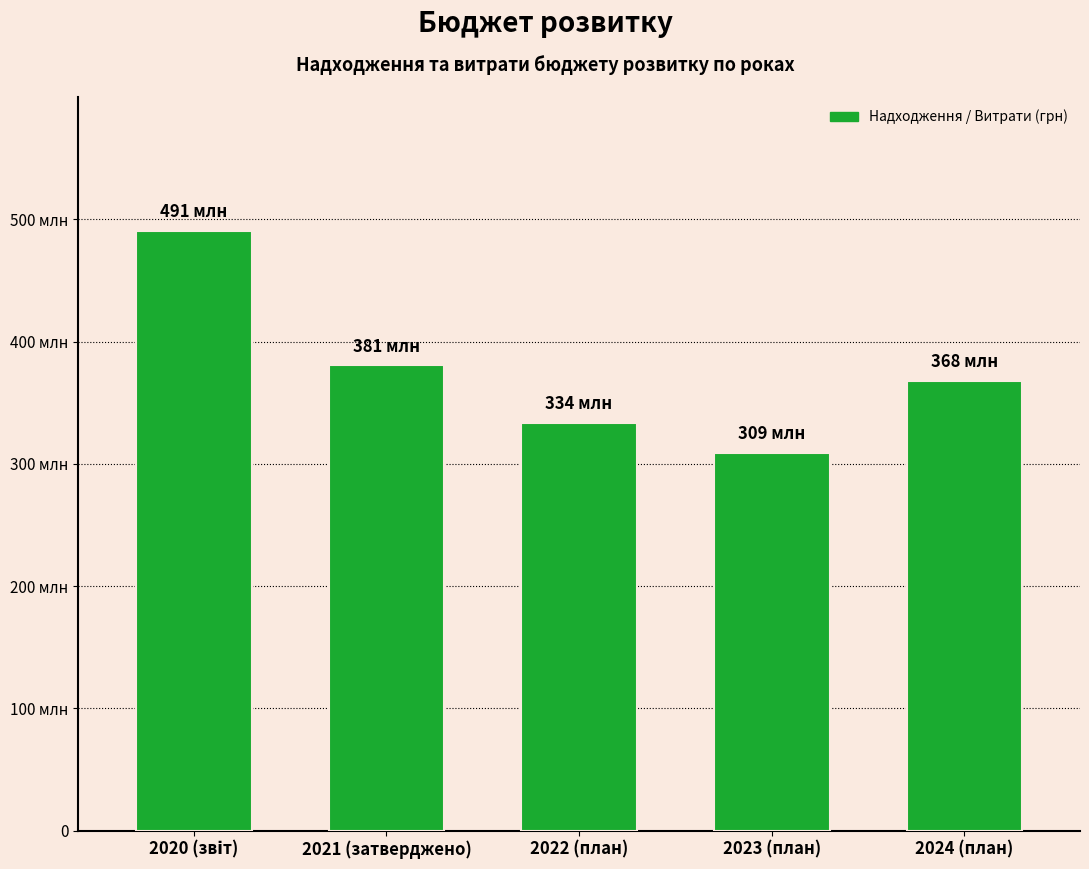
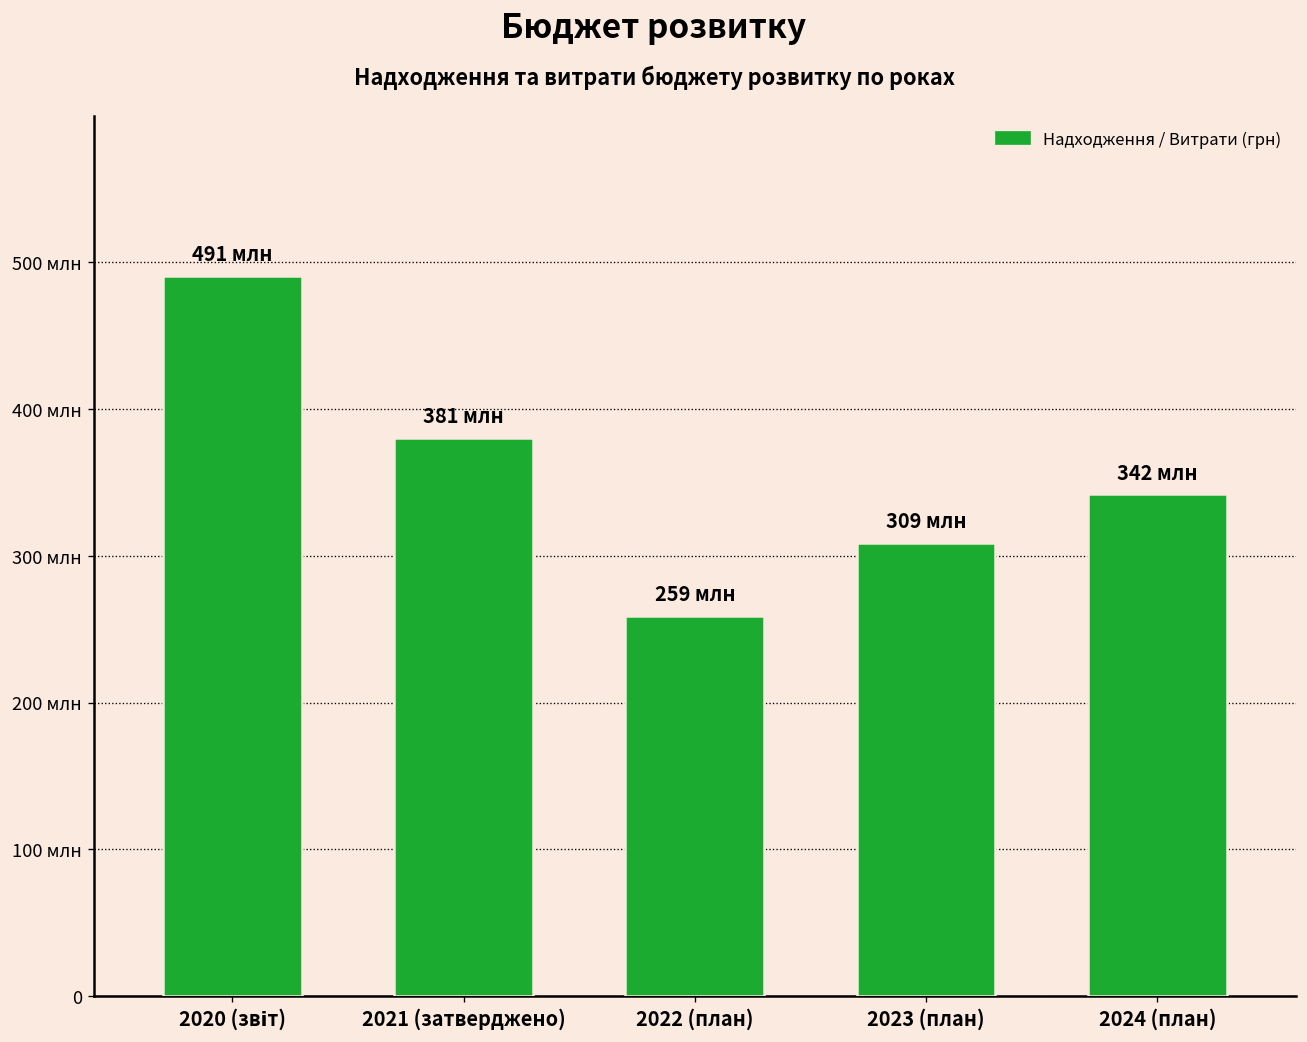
  {
-   "2022 (план)": 334,
-   "2024 (план)": 368
+   "2022 (план)": 259,
+   "2024 (план)": 342
  }
